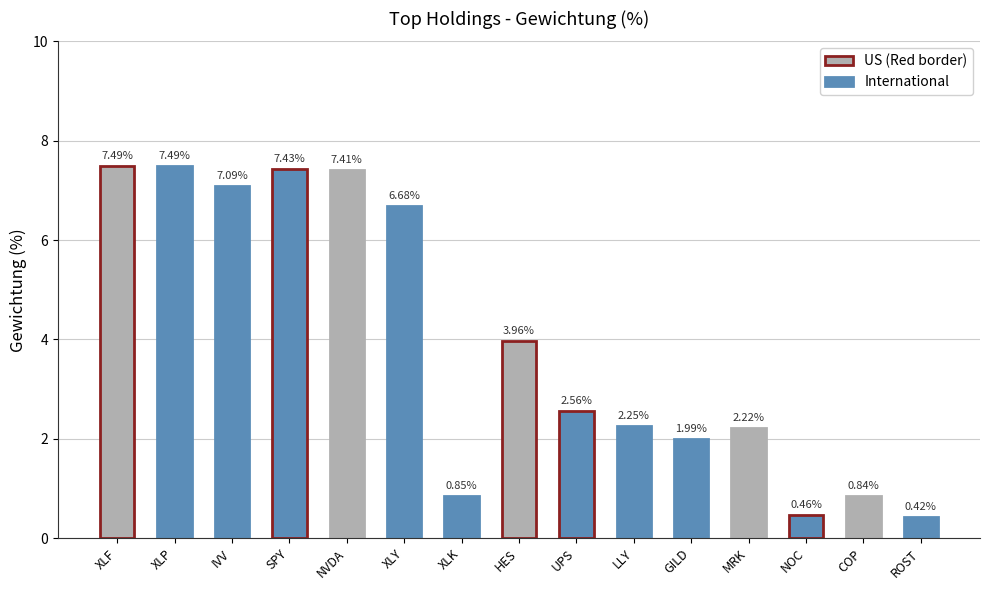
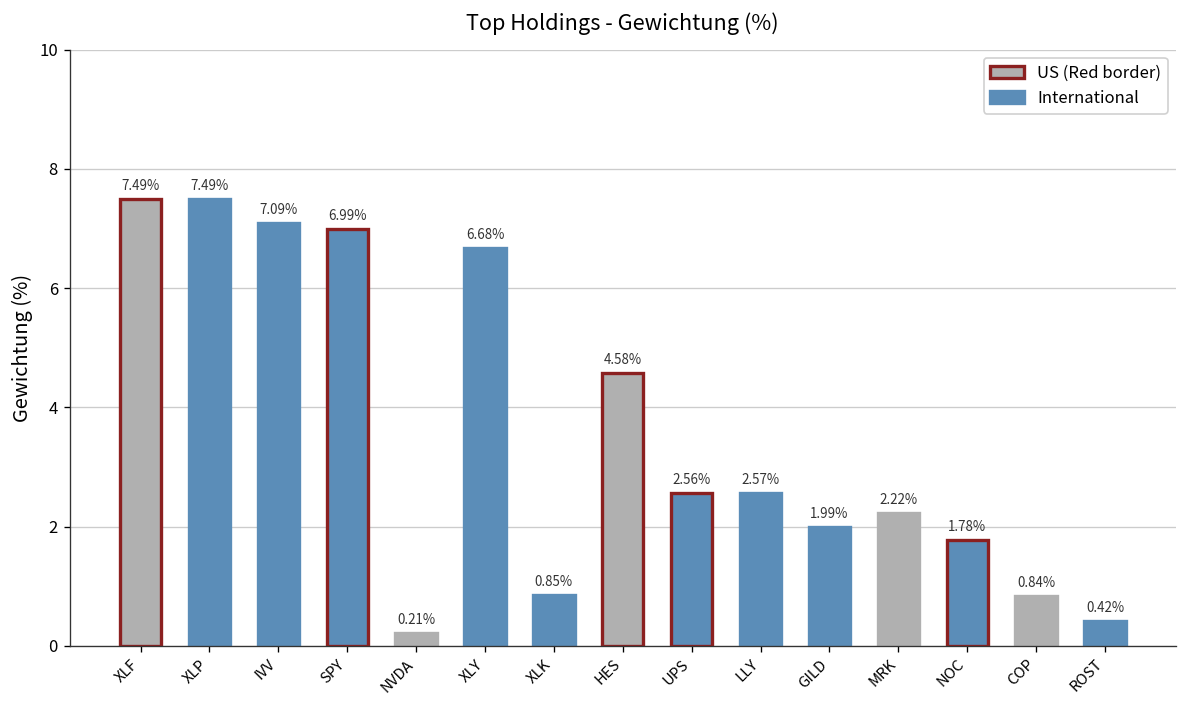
  {
    "XLF": "7.49%",
    "XLP": "7.49%",
    "IVV": "7.09%",
-   "SPY": "7.43%",
-   "NVDA": "7.41%",
+   "SPY": "6.99%",
+   "NVDA": "0.21%",
    "XLY": "6.68%",
    "XLK": "0.85%",
-   "HES": "3.96%",
+   "HES": "4.58%",
    "UPS": "2.56%",
-   "LLY": "2.25%",
+   "LLY": "2.57%",
    "GILD": "1.99%",
    "MRK": "2.22%",
-   "NOC": "0.46%",
+   "NOC": "1.78%",
    "COP": "0.84%",
    "ROST": "0.42%"
  }
